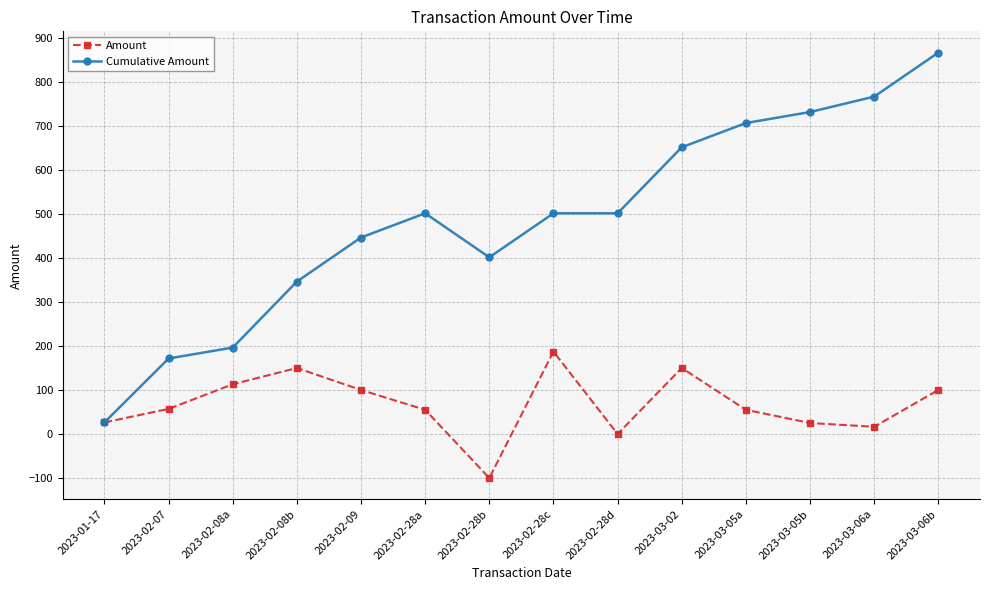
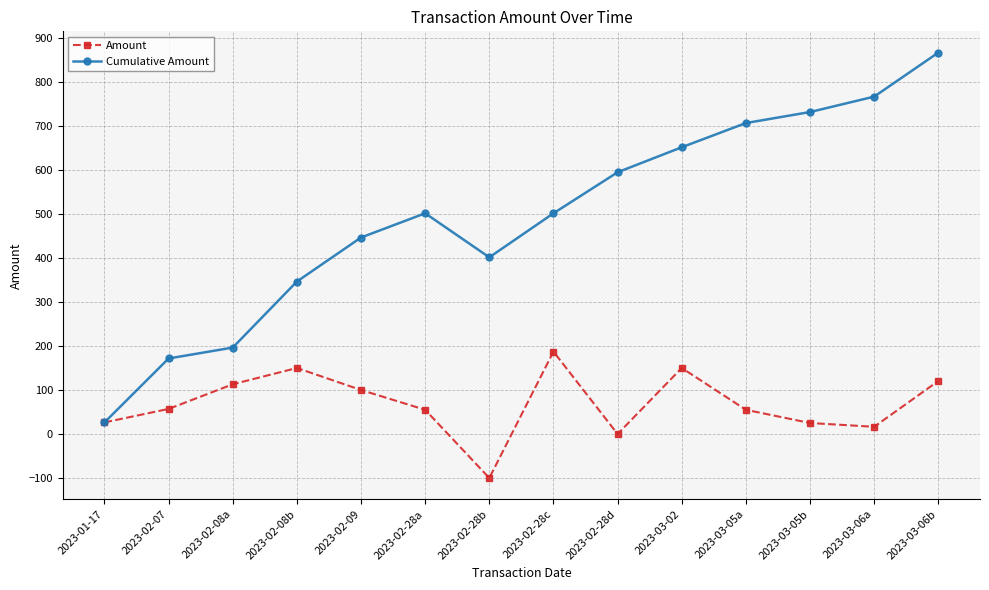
  {
    "Amount": {
      "2023-02-07": 60,
      "2023-02-08a": 110,
      "2023-02-08b": 150,
      "2023-02-09": 100,
      "2023-02-28a": 60,
      "2023-02-28b": -100,
      "2023-02-28c": 190,
      "2023-02-28d": 0,
      "2023-03-02": 150,
      "2023-03-05a": 60,
      "2023-03-05b": 30,
      "2023-03-06a": 20,
-     "2023-03-06b": 100
+     "2023-03-06b": 120
    },
    "Cumulative Amount": {
      "2023-02-07": 170,
      "2023-02-08a": 200,
      "2023-02-08b": 350,
      "2023-02-09": 450,
      "2023-02-28a": 500,
      "2023-02-28b": 400,
      "2023-02-28c": 500,
-     "2023-02-28d": 500,
+     "2023-02-28d": 590,
      "2023-03-02": 650,
      "2023-03-05a": 710,
      "2023-03-05b": 730,
      "2023-03-06a": 770,
      "2023-03-06b": 870
    }
  }
